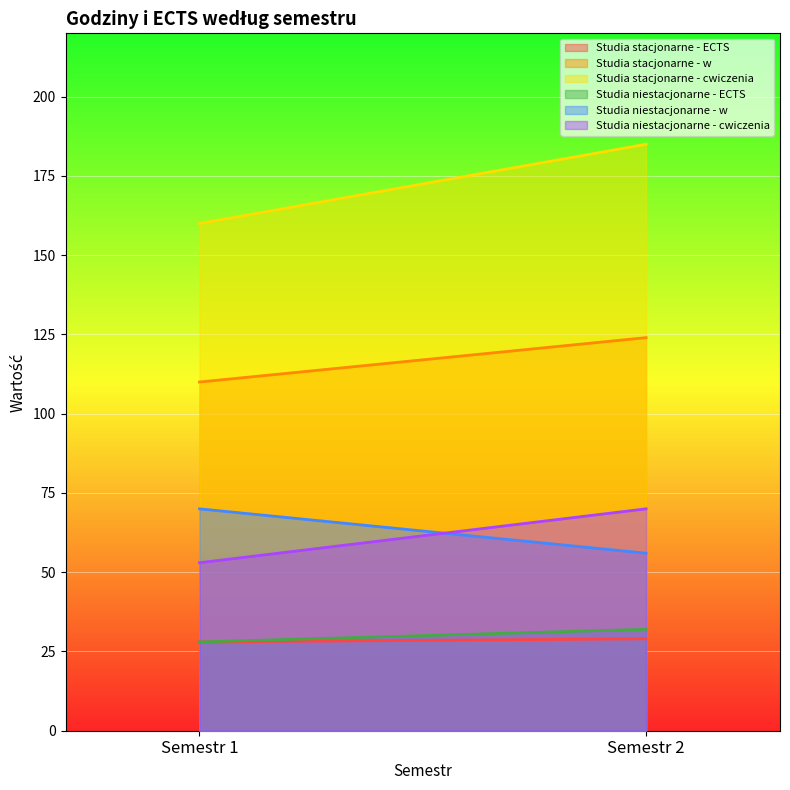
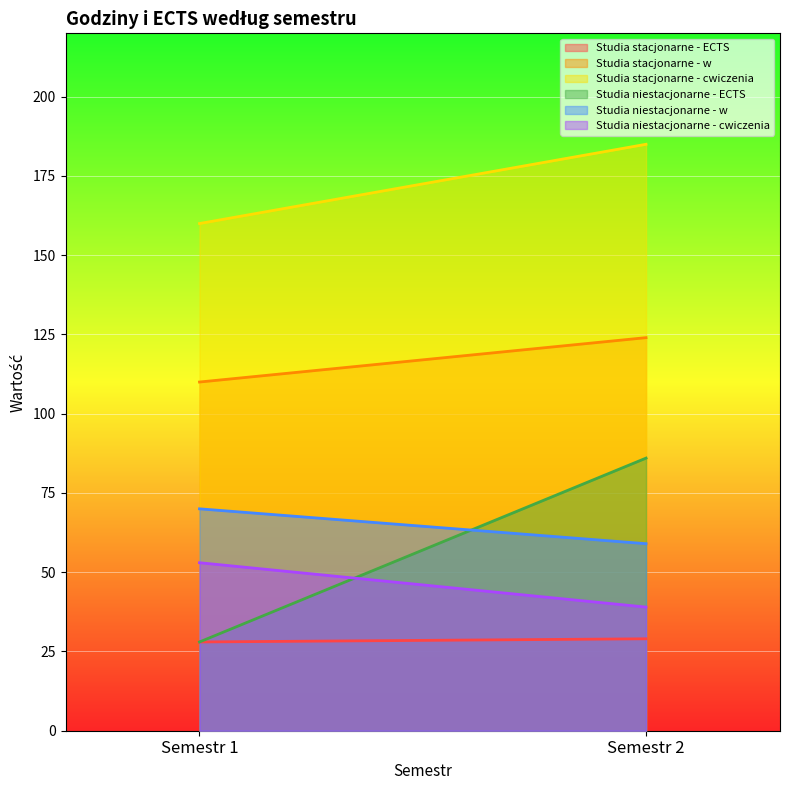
  {
    "Studia stacjonarne - ECTS": {
      "Semestr 2": 29
    },
    "Studia niestacjonarne - ECTS": {
-     "Semestr 2": 32
+     "Semestr 2": 86
    },
    "Studia niestacjonarne - w": {
      "Semestr 1": 70,
-     "Semestr 2": 56
+     "Semestr 2": 59
    },
    "Studia niestacjonarne - cwiczenia": {
      "Semestr 1": 53,
-     "Semestr 2": 70
+     "Semestr 2": 39
    }
  }
